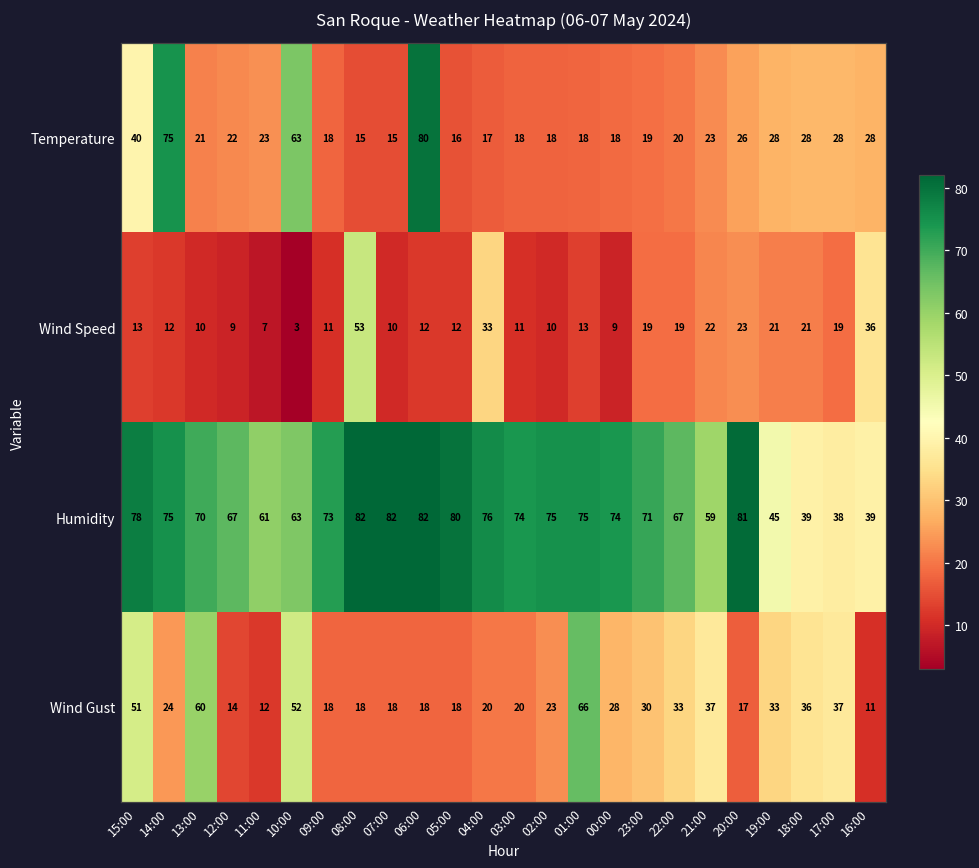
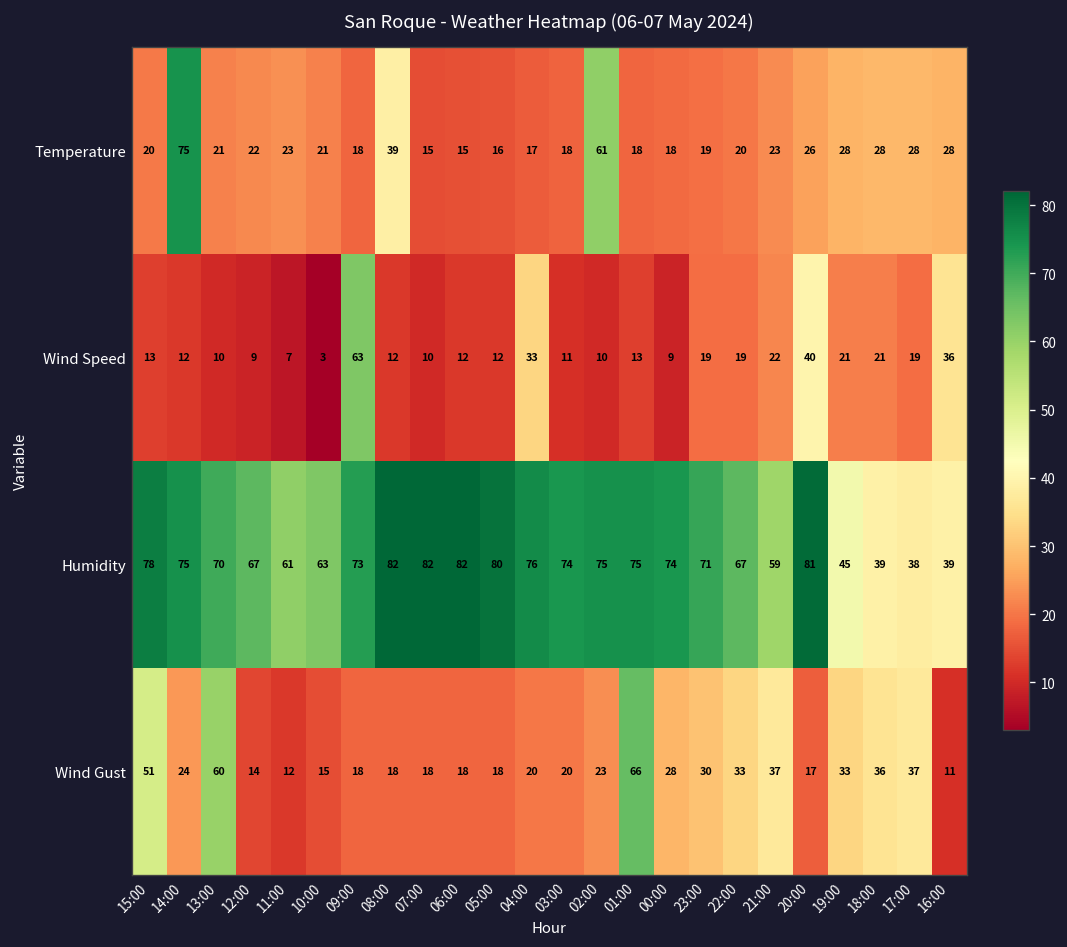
  {
    "Temperature": {
-     "15:00": 40,
+     "15:00": 20,
      "14:00": 75,
      "13:00": 21,
      "12:00": 22,
      "11:00": 23,
-     "10:00": 63,
+     "10:00": 21,
      "09:00": 18,
-     "08:00": 15,
+     "08:00": 39,
      "07:00": 15,
-     "06:00": 80,
+     "06:00": 15,
      "05:00": 16,
      "04:00": 17,
      "03:00": 18,
-     "02:00": 18,
+     "02:00": 61,
      "01:00": 18,
      "00:00": 18,
      "23:00": 19,
      "22:00": 20,
      "21:00": 23,
      "20:00": 26,
      "19:00": 28,
      "18:00": 28,
      "17:00": 28,
      "16:00": 28
    },
    "Wind Speed": {
      "15:00": 13,
      "14:00": 12,
      "13:00": 10,
      "12:00": 9,
      "11:00": 7,
      "10:00": 3,
-     "09:00": 11,
-     "08:00": 53,
+     "09:00": 63,
+     "08:00": 12,
      "07:00": 10,
      "06:00": 12,
      "05:00": 12,
      "04:00": 33,
      "03:00": 11,
      "02:00": 10,
      "01:00": 13,
      "00:00": 9,
      "23:00": 19,
      "22:00": 19,
      "21:00": 22,
-     "20:00": 23,
+     "20:00": 40,
      "19:00": 21,
      "18:00": 21,
      "17:00": 19,
      "16:00": 36
    },
    "Humidity": {
      "15:00": 78,
      "14:00": 75,
      "13:00": 70,
      "12:00": 67,
      "11:00": 61,
      "10:00": 63,
      "09:00": 73,
      "08:00": 82,
      "07:00": 82,
      "06:00": 82,
      "05:00": 80,
      "04:00": 76,
      "03:00": 74,
      "02:00": 75,
      "01:00": 75,
      "00:00": 74,
      "23:00": 71,
      "22:00": 67,
      "21:00": 59,
      "20:00": 81,
      "19:00": 45,
      "18:00": 39,
      "17:00": 38,
      "16:00": 39
    },
    "Wind Gust": {
      "15:00": 51,
      "14:00": 24,
      "13:00": 60,
      "12:00": 14,
      "11:00": 12,
-     "10:00": 52,
+     "10:00": 15,
      "09:00": 18,
      "08:00": 18,
      "07:00": 18,
      "06:00": 18,
      "05:00": 18,
      "04:00": 20,
      "03:00": 20,
      "02:00": 23,
      "01:00": 66,
      "00:00": 28,
      "23:00": 30,
      "22:00": 33,
      "21:00": 37,
      "20:00": 17,
      "19:00": 33,
      "18:00": 36,
      "17:00": 37,
      "16:00": 11
    }
  }
